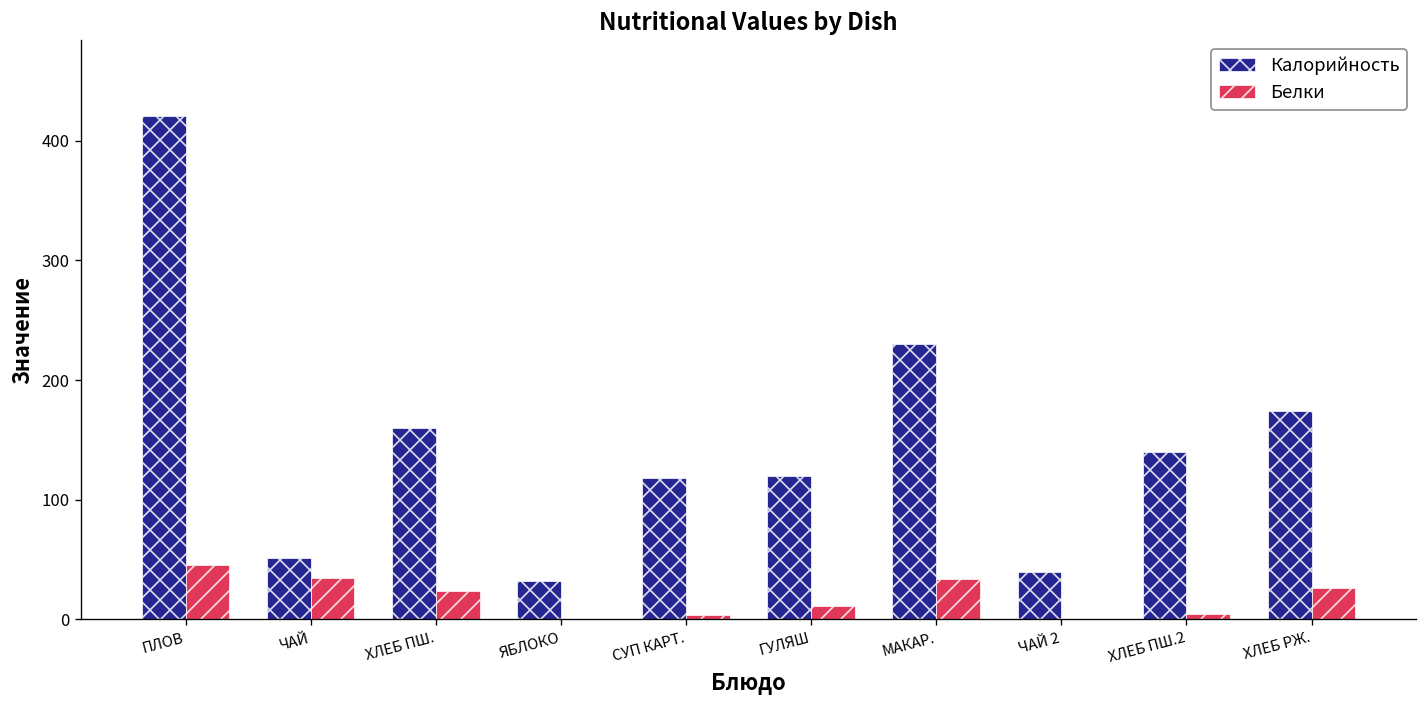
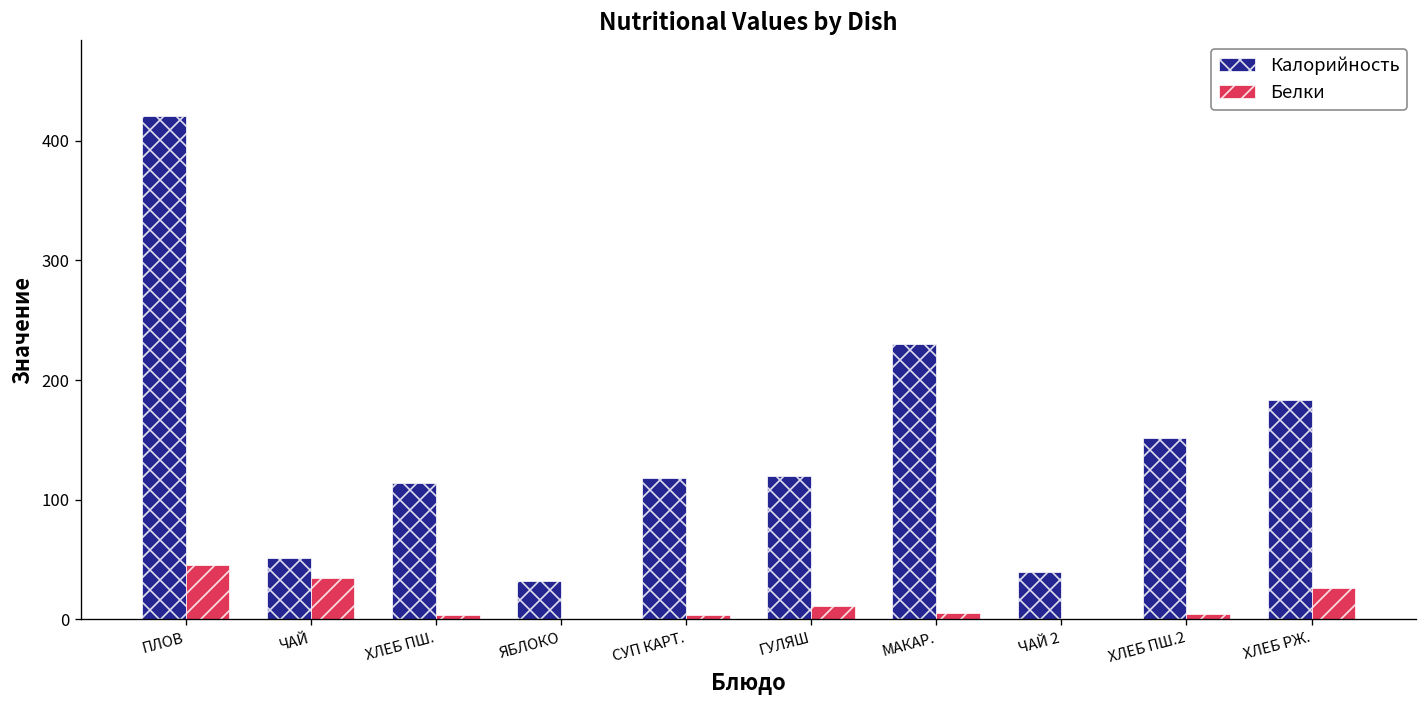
  {
    "Калорийность": {
      "ПЛОВ": 420,
      "ЧАЙ": 50,
-     "ХЛЕБ ПШ.": 160,
+     "ХЛЕБ ПШ.": 110,
      "ЯБЛОКО": 30,
      "СУП КАРТ.": 120,
      "ГУЛЯШ": 120,
      "МАКАР.": 230,
      "ЧАЙ 2": 40,
-     "ХЛЕБ ПШ.2": 140,
-     "ХЛЕБ РЖ.": 170
+     "ХЛЕБ ПШ.2": 150,
+     "ХЛЕБ РЖ.": 180
    },
    "Белки": {
      "ПЛОВ": 50,
      "ЧАЙ": 30,
-     "ХЛЕБ ПШ.": 20,
+     "ХЛЕБ ПШ.": 0,
      "СУП КАРТ.": 0,
      "ГУЛЯШ": 10,
-     "МАКАР.": 30,
+     "МАКАР.": 10,
      "ЧАЙ 2": 0,
      "ХЛЕБ ПШ.2": 0,
      "ХЛЕБ РЖ.": 30
    }
  }
